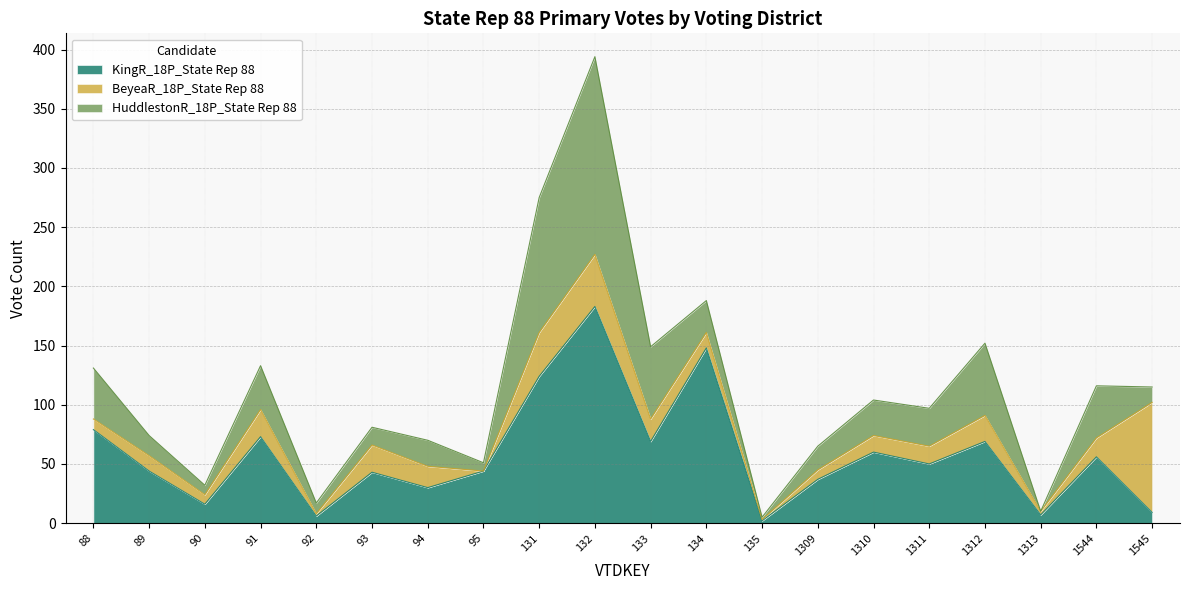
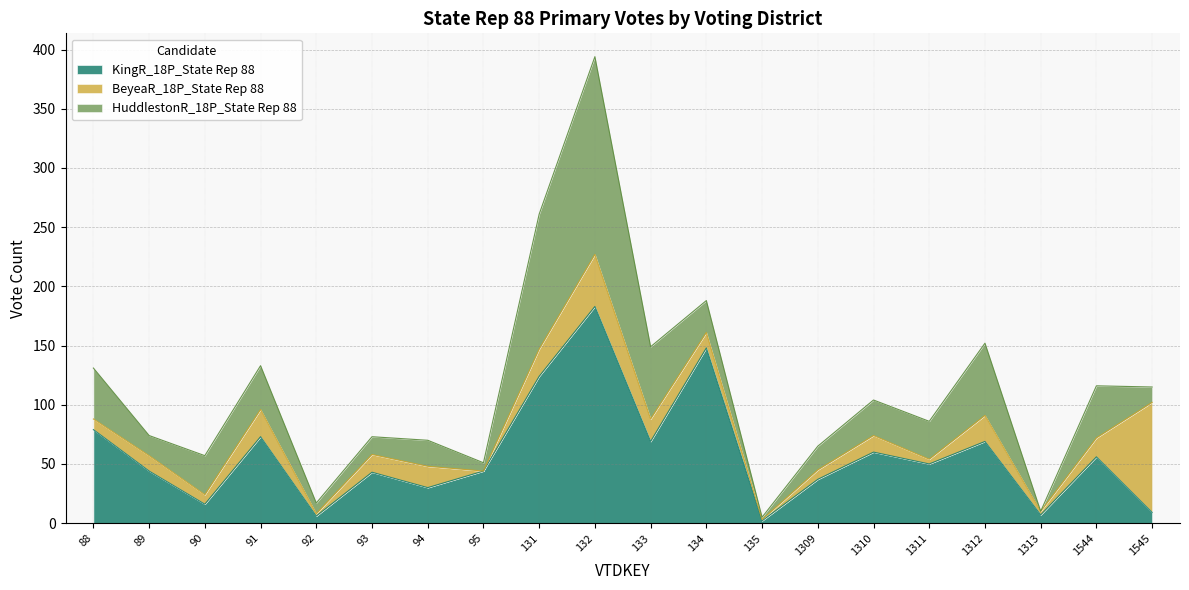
  {
    "KingR_18P_State Rep 88": {
      "88": 79,
      "89": 44,
      "90": 16,
      "91": 73,
      "93": 43,
      "94": 30,
      "131": 124,
      "132": 183,
      "133": 69,
      "134": 148,
      "1309": 37,
      "1310": 60,
      "1311": 50,
      "1312": 69,
      "1313": 7,
      "1544": 56,
      "1545": 9
    },
    "BeyeaR_18P_State Rep 88": {
      "88": 9,
      "89": 13,
      "90": 8,
      "91": 23,
-     "93": 23,
+     "93": 15,
      "94": 18,
-     "131": 37,
+     "131": 23,
      "132": 44,
      "133": 19,
      "134": 13,
      "1309": 8,
      "1310": 14,
-     "1311": 15,
+     "1311": 4,
      "1312": 22,
      "1544": 16,
      "1545": 93
    },
    "HuddlestonR_18P_State Rep 88": {
      "88": 43,
      "89": 17,
-     "90": 8,
+     "90": 33,
      "91": 37,
      "92": 9,
      "93": 15,
      "94": 22,
      "95": 7,
      "131": 114,
      "132": 167,
      "133": 61,
      "134": 27,
      "1309": 20,
      "1310": 30,
      "1311": 32,
      "1312": 61,
      "1544": 44,
      "1545": 13
    }
  }
